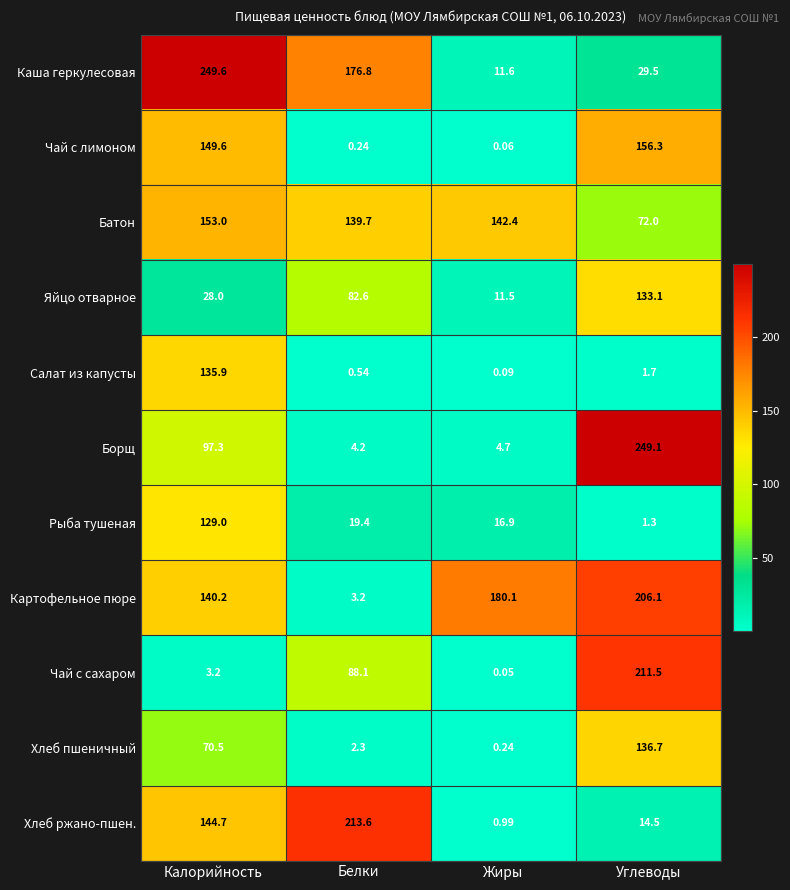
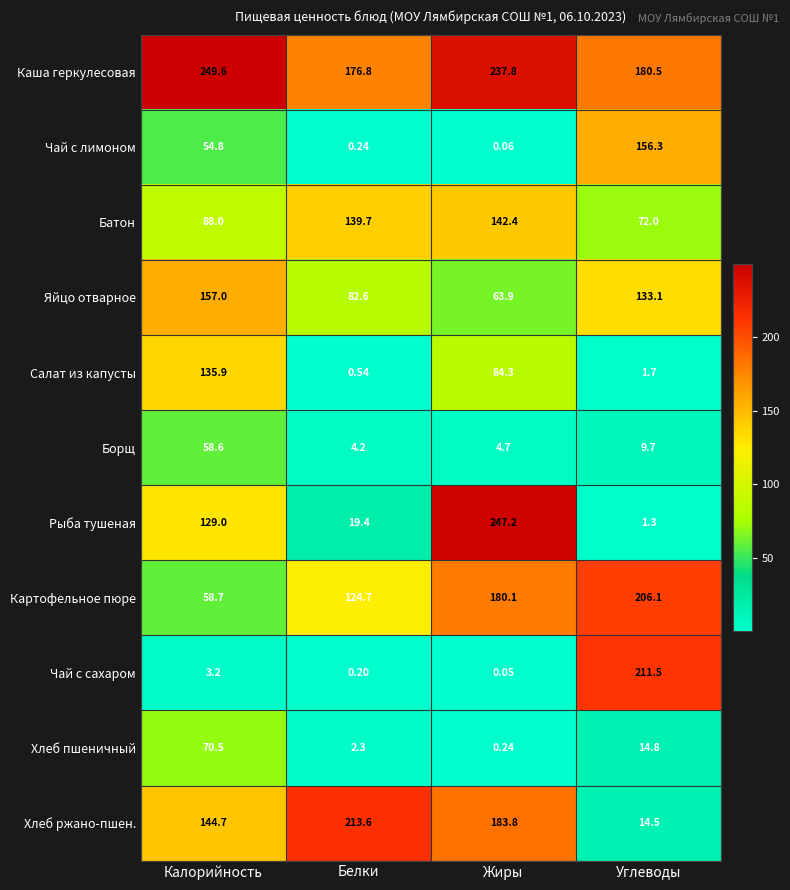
  {
    "Каша геркулесовая": {
      "Калорийность": 249.6,
      "Белки": 176.8,
-     "Жиры": 11.6,
-     "Углеводы": 29.5
+     "Жиры": 237.8,
+     "Углеводы": 180.5
    },
    "Чай с лимоном": {
-     "Калорийность": 149.6,
+     "Калорийность": 54.8,
      "Белки": 0.24,
      "Жиры": 0.06,
      "Углеводы": 156.3
    },
    "Батон": {
-     "Калорийность": 153.0,
+     "Калорийность": 88.0,
      "Белки": 139.7,
      "Жиры": 142.4,
      "Углеводы": 72.0
    },
    "Яйцо отварное": {
-     "Калорийность": 28.0,
+     "Калорийность": 157.0,
      "Белки": 82.6,
-     "Жиры": 11.5,
+     "Жиры": 63.9,
      "Углеводы": 133.1
    },
    "Салат из капусты": {
      "Калорийность": 135.9,
      "Белки": 0.54,
-     "Жиры": 0.09,
+     "Жиры": 84.3,
      "Углеводы": 1.7
    },
    "Борщ": {
-     "Калорийность": 97.3,
+     "Калорийность": 58.6,
      "Белки": 4.2,
      "Жиры": 4.7,
-     "Углеводы": 249.1
+     "Углеводы": 9.7
    },
    "Рыба тушеная": {
      "Калорийность": 129.0,
      "Белки": 19.4,
-     "Жиры": 16.9,
+     "Жиры": 247.2,
      "Углеводы": 1.3
    },
    "Картофельное пюре": {
-     "Калорийность": 140.2,
-     "Белки": 3.2,
+     "Калорийность": 58.7,
+     "Белки": 124.7,
      "Жиры": 180.1,
      "Углеводы": 206.1
    },
    "Чай с сахаром": {
      "Калорийность": 3.2,
-     "Белки": 88.1,
+     "Белки": 0.20,
      "Жиры": 0.05,
      "Углеводы": 211.5
    },
    "Хлеб пшеничный": {
      "Калорийность": 70.5,
      "Белки": 2.3,
      "Жиры": 0.24,
-     "Углеводы": 136.7
+     "Углеводы": 14.8
    },
    "Хлеб ржано-пшен.": {
      "Калорийность": 144.7,
      "Белки": 213.6,
-     "Жиры": 0.99,
+     "Жиры": 183.8,
      "Углеводы": 14.5
    }
  }
